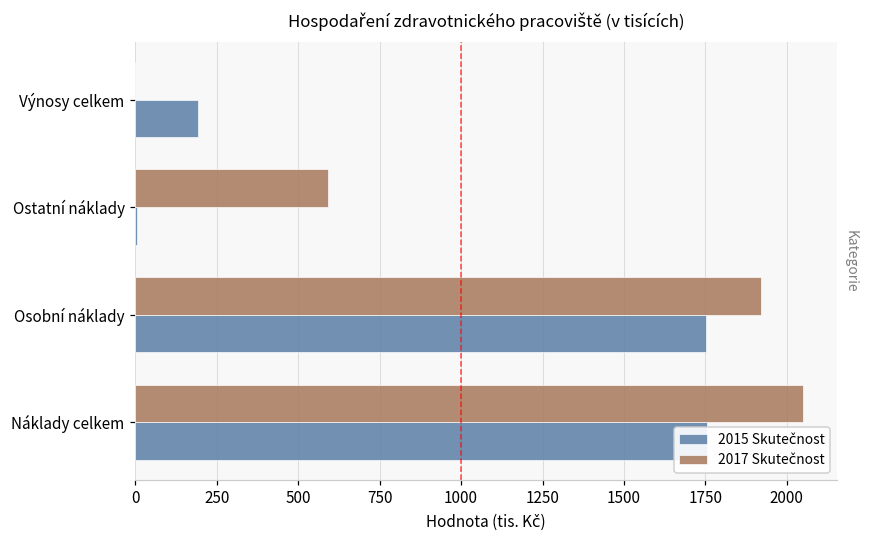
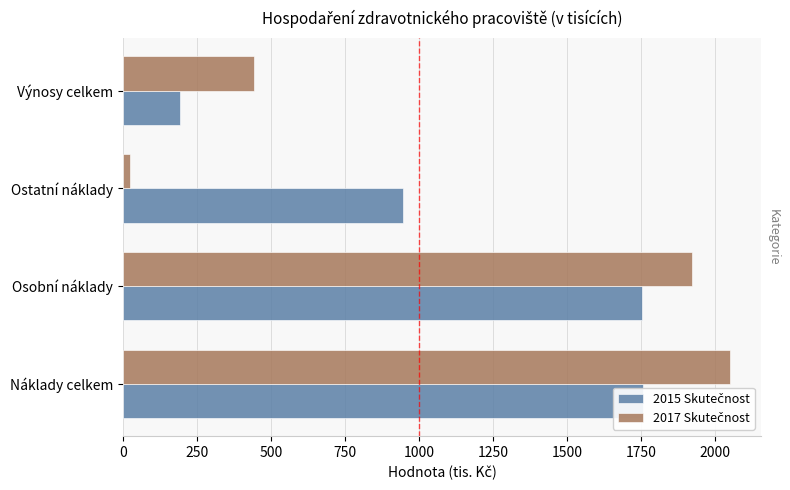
  {
    "2015 Skutečnost": {
      "Výnosy celkem": 190,
-     "Ostatní náklady": 0,
+     "Ostatní náklady": 950,
      "Osobní náklady": 1750
    },
    "2017 Skutečnost": {
-     "Výnosy celkem": 0,
-     "Ostatní náklady": 590,
+     "Výnosy celkem": 440,
+     "Ostatní náklady": 20,
      "Osobní náklady": 1920,
      "Náklady celkem": 2050
    }
  }
